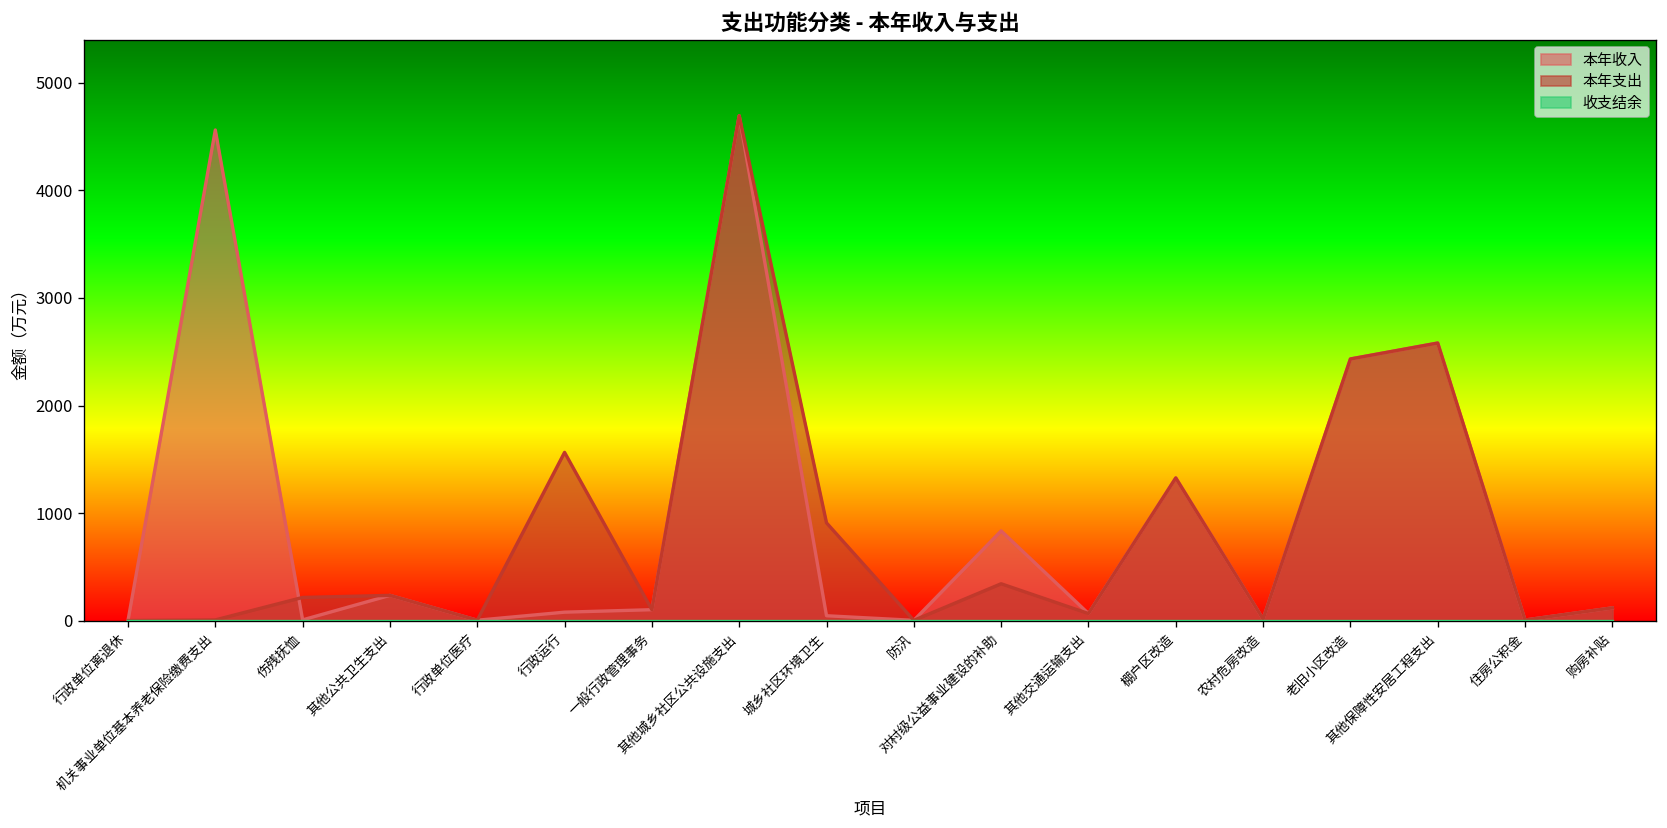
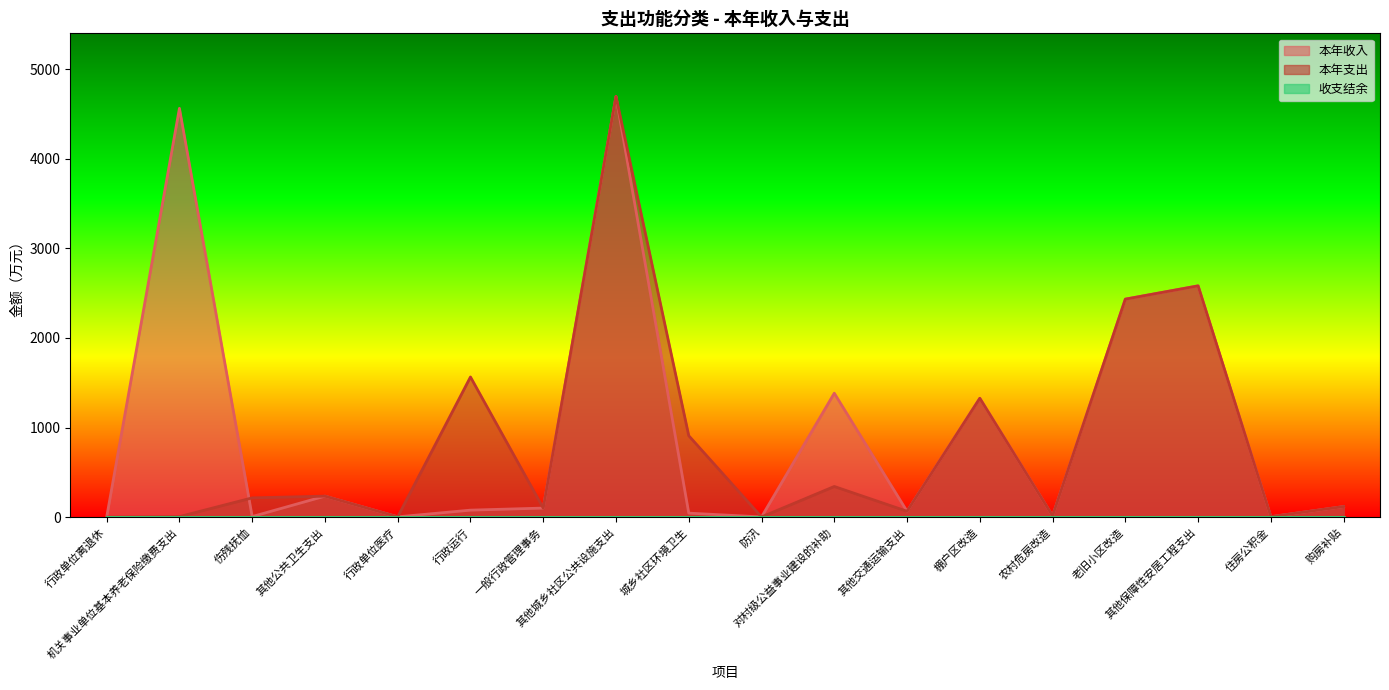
  {
    "本年收入": {
      "机关事业单位基本养老保险缴费支出": 4600,
      "行政运行": 100,
      "城乡社区环境卫生": 0,
-     "对村级公益事业建设的补助": 800
+     "对村级公益事业建设的补助": 1400
    },
    "本年支出": {
      "伤残抚恤": 200,
      "行政运行": 1600,
      "城乡社区环境卫生": 900,
      "对村级公益事业建设的补助": 300
    },
    "收支结余": {
      "其他公共卫生支出": 0,
      "行政运行": 0,
      "一般行政管理事务": 0,
      "其他城乡社区公共设施支出": 0,
      "城乡社区环境卫生": 0,
      "对村级公益事业建设的补助": 0,
      "其他交通运输支出": 0,
      "棚户区改造": 0,
      "老旧小区改造": 0,
      "其他保障性安居工程支出": 0,
      "购房补贴": 0
    }
  }
